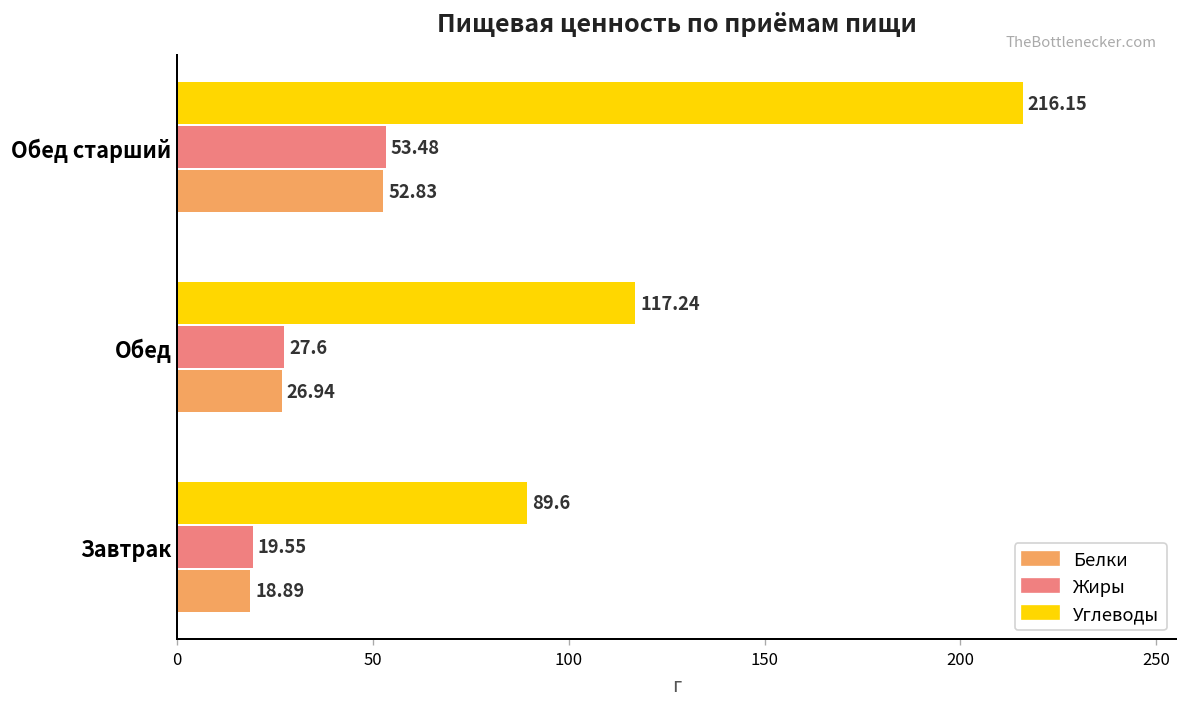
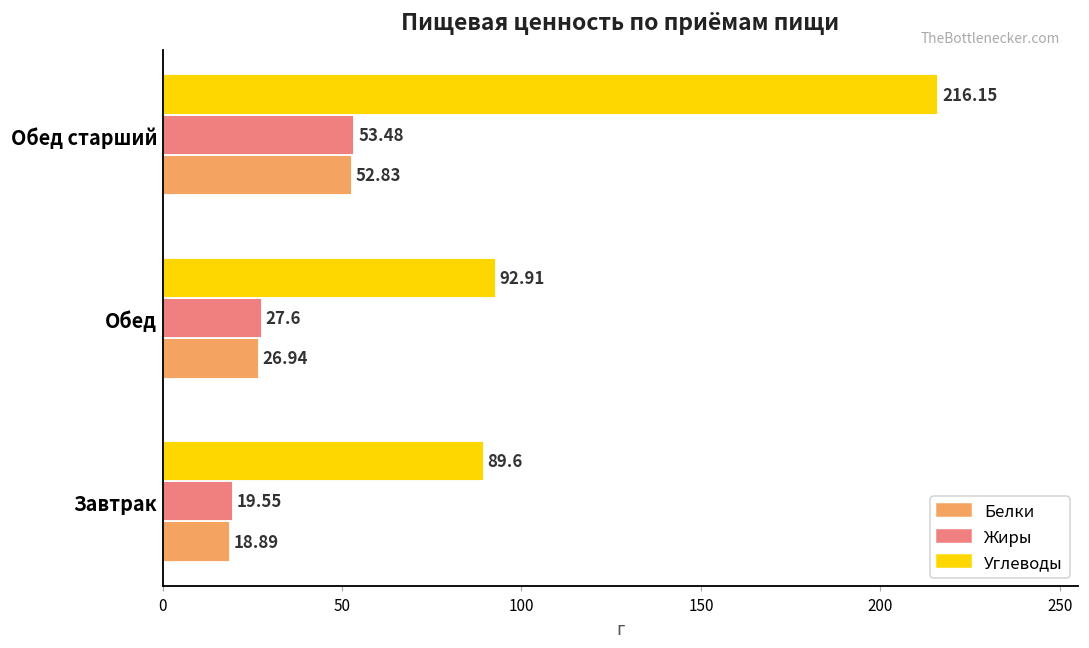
  {
    "Углеводы": {
      "Обед старший": 216.15,
-     "Обед": 117.24,
+     "Обед": 92.91,
      "Завтрак": 89.6
    }
  }
